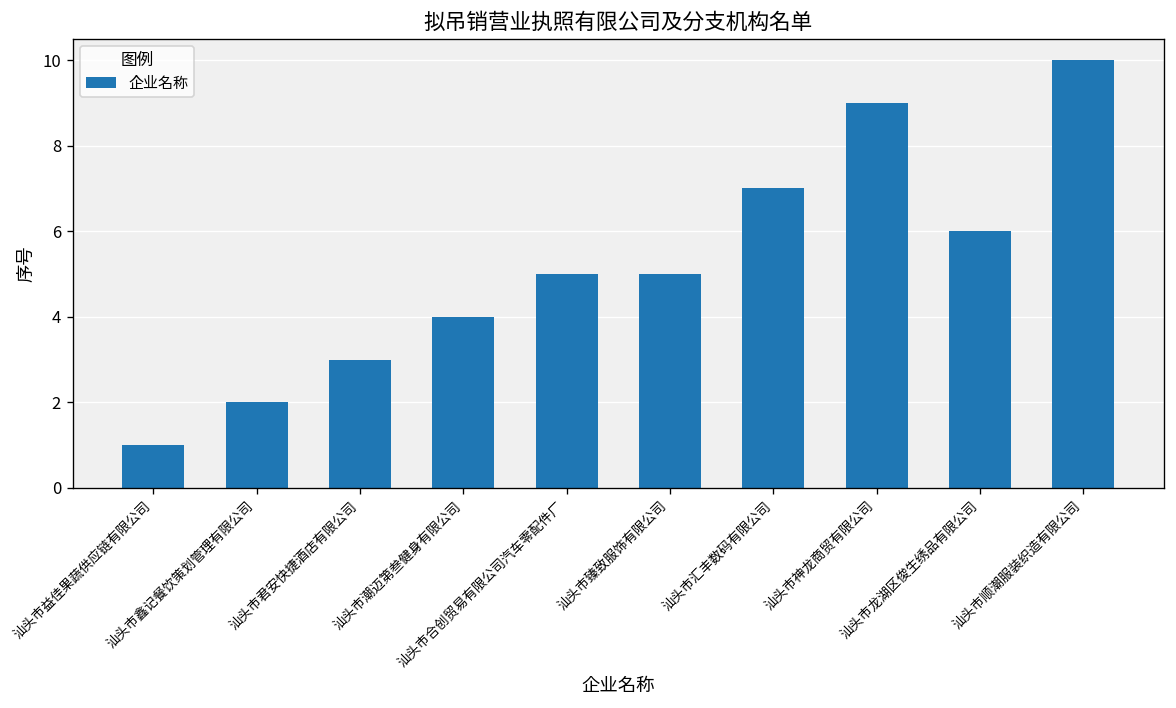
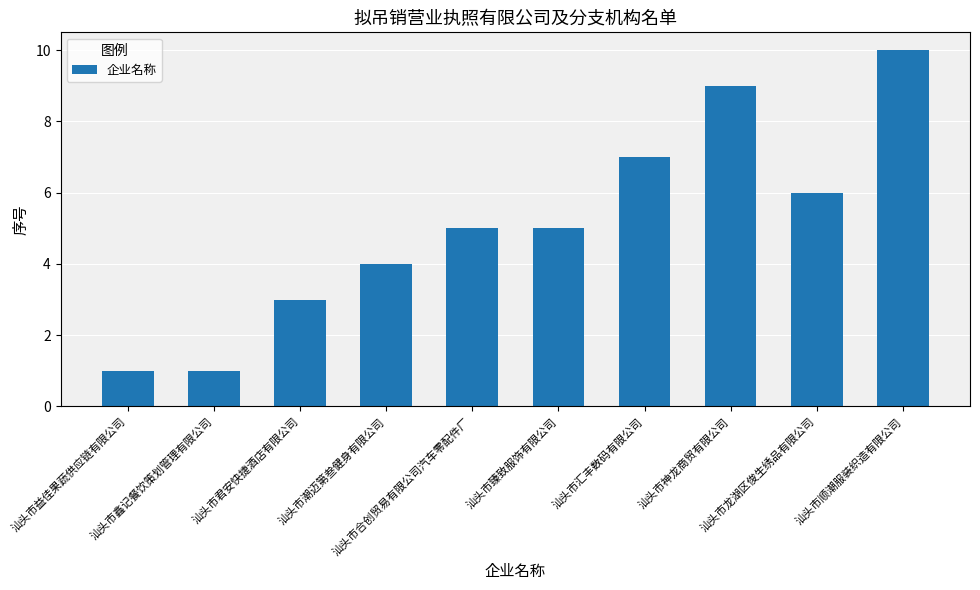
  {
    "汕头市益佳果蔬供应链有限公司": 1,
-   "汕头市鑫记餐饮策划管理有限公司": 2,
+   "汕头市鑫记餐饮策划管理有限公司": 1,
    "汕头市君安快捷酒店有限公司": 3,
    "汕头市潮迈第叁健身有限公司": 4,
    "汕头市合创贸易有限公司汽车零配件厂": 5,
    "汕头市臻致服饰有限公司": 5,
    "汕头市汇丰数码有限公司": 7,
    "汕头市神龙商贸有限公司": 9,
    "汕头市龙湖区俊生绣品有限公司": 6,
    "汕头市顺潮服装织造有限公司": 10
  }
